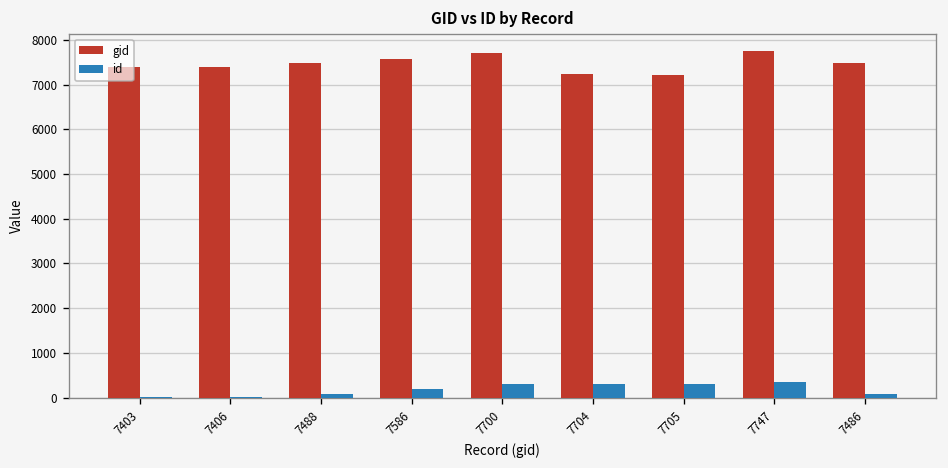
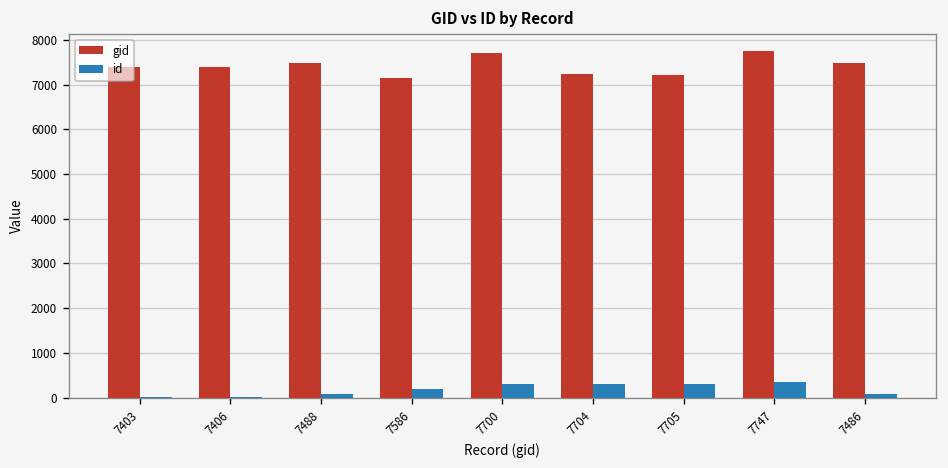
  {
    "gid": {
      "7406": 7400,
      "7488": 7500,
-     "7586": 7600,
+     "7586": 7200,
      "7700": 7700,
      "7704": 7200,
      "7705": 7200,
      "7747": 7700,
      "7486": 7500
    },
    "id": {
      "7488": 100,
      "7586": 200,
      "7700": 300,
      "7704": 300,
      "7705": 300,
      "7747": 300,
      "7486": 100
    }
  }
